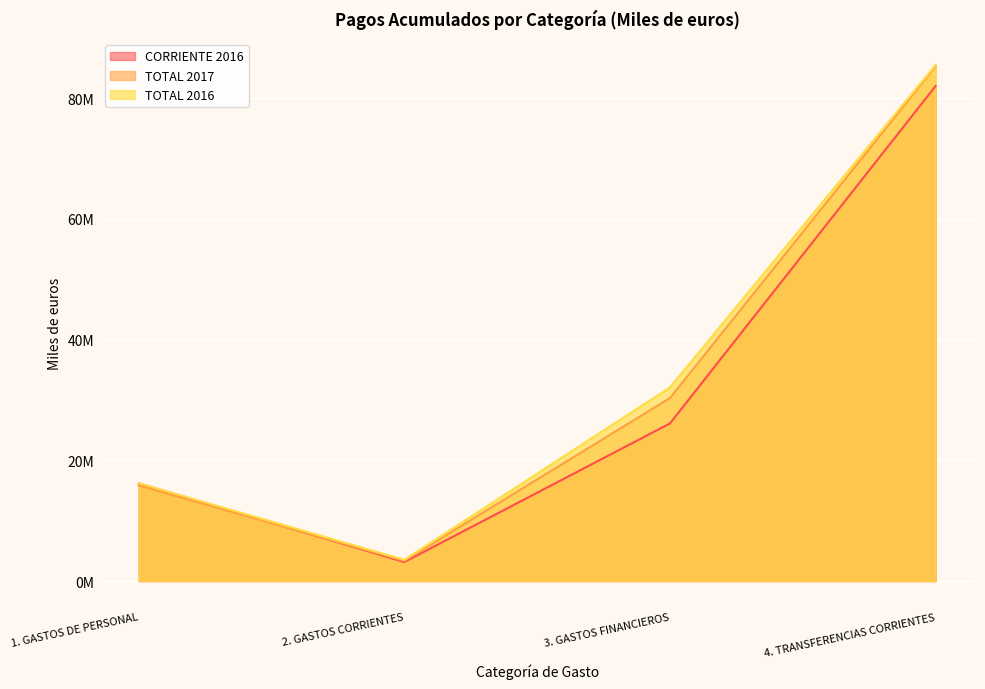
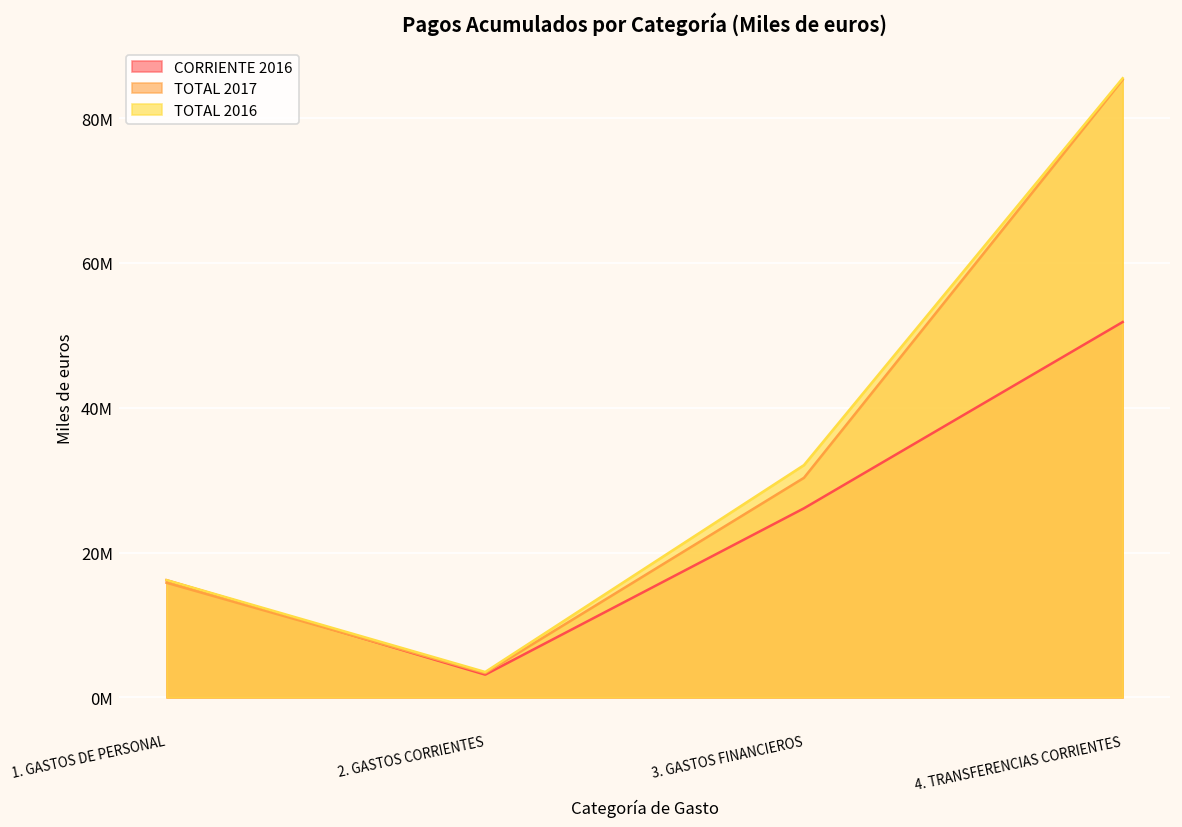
  {
    "CORRIENTE 2016": {
      "3. GASTOS FINANCIEROS": 26000000,
-     "4. TRANSFERENCIAS CORRIENTES": 82000000
+     "4. TRANSFERENCIAS CORRIENTES": 52000000
    }
  }
